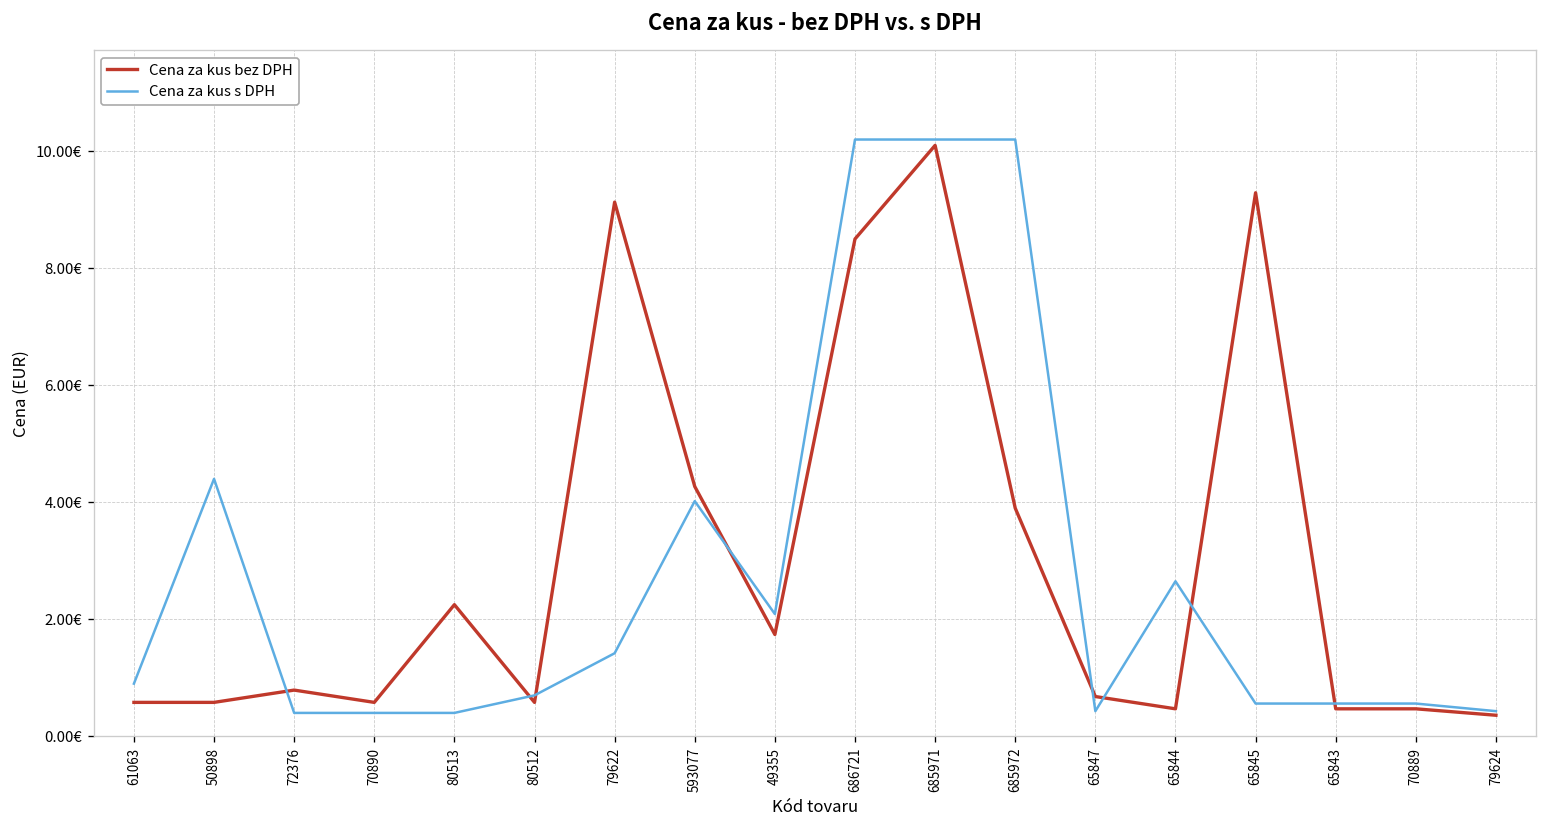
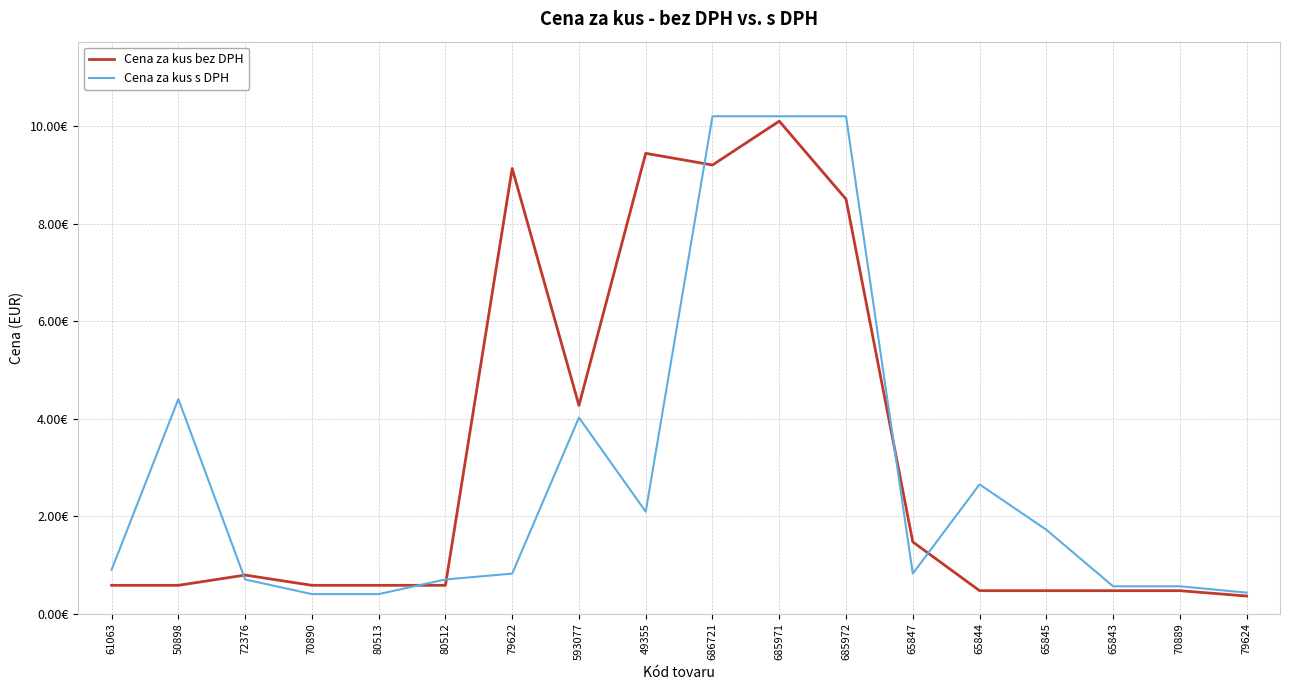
  {
    "Cena za kus bez DPH": {
      "61063": "0.6€",
      "50898": "0.6€",
      "72376": "0.8€",
      "70890": "0.6€",
-     "80513": "2.3€",
+     "80513": "0.6€",
      "80512": "0.6€",
      "79622": "9.1€",
      "593077": "4.3€",
-     "49355": "1.7€",
-     "686721": "8.5€",
+     "49355": "9.4€",
+     "686721": "9.2€",
      "685971": "10.1€",
-     "685972": "3.9€",
-     "65847": "0.7€",
+     "685972": "8.5€",
+     "65847": "1.5€",
      "65844": "0.5€",
-     "65845": "9.3€",
+     "65845": "0.5€",
      "65843": "0.5€",
      "70889": "0.5€",
      "79624": "0.4€"
    },
    "Cena za kus s DPH": {
      "61063": "0.9€",
      "50898": "4.4€",
-     "72376": "0.4€",
+     "72376": "0.7€",
      "70890": "0.4€",
      "80513": "0.4€",
      "80512": "0.7€",
-     "79622": "1.4€",
+     "79622": "0.8€",
      "593077": "4.0€",
      "49355": "2.1€",
      "686721": "10.2€",
      "685971": "10.2€",
      "685972": "10.2€",
-     "65847": "0.4€",
+     "65847": "0.8€",
      "65844": "2.7€",
-     "65845": "0.6€",
+     "65845": "1.7€",
      "65843": "0.6€",
      "70889": "0.6€",
      "79624": "0.4€"
    }
  }
